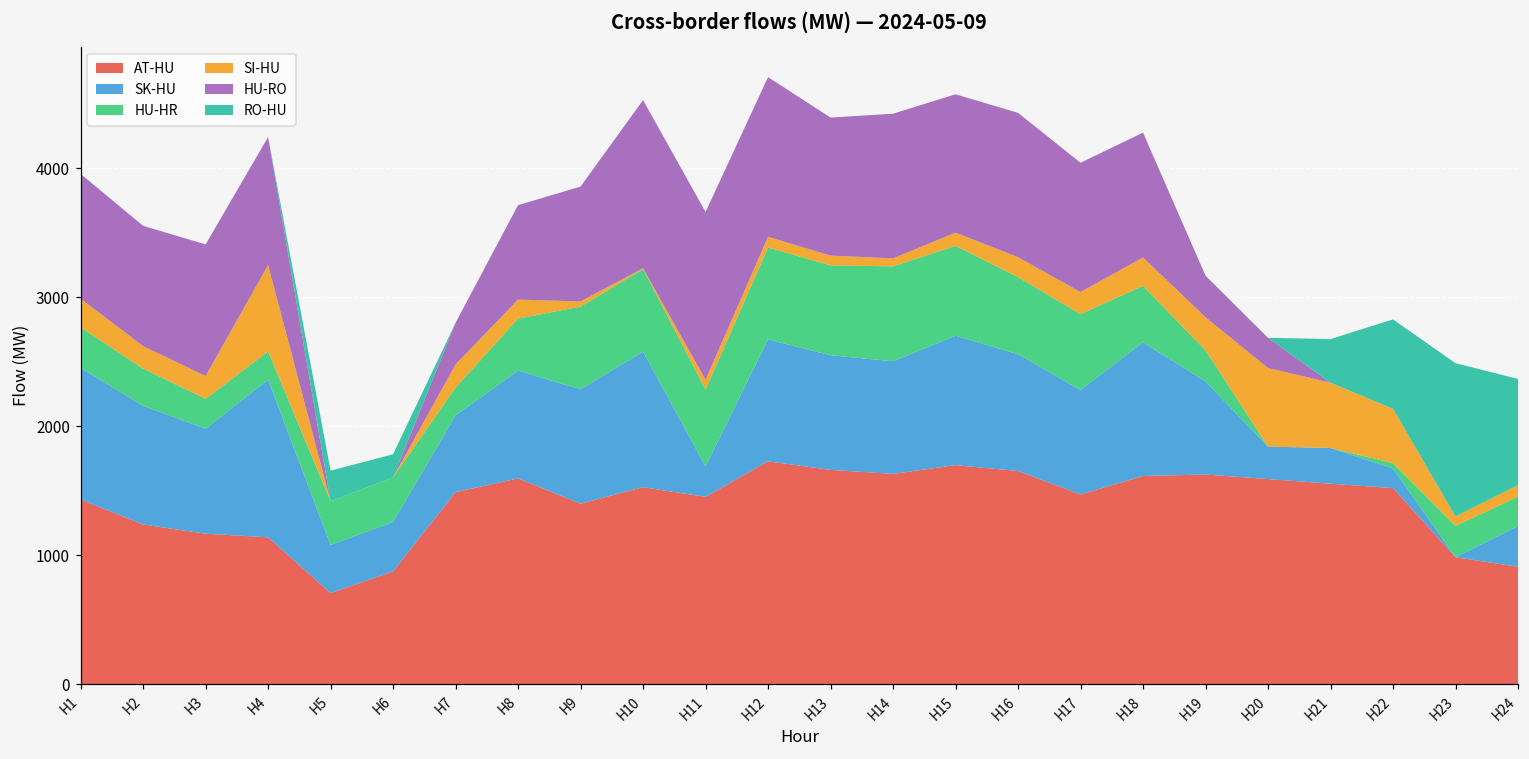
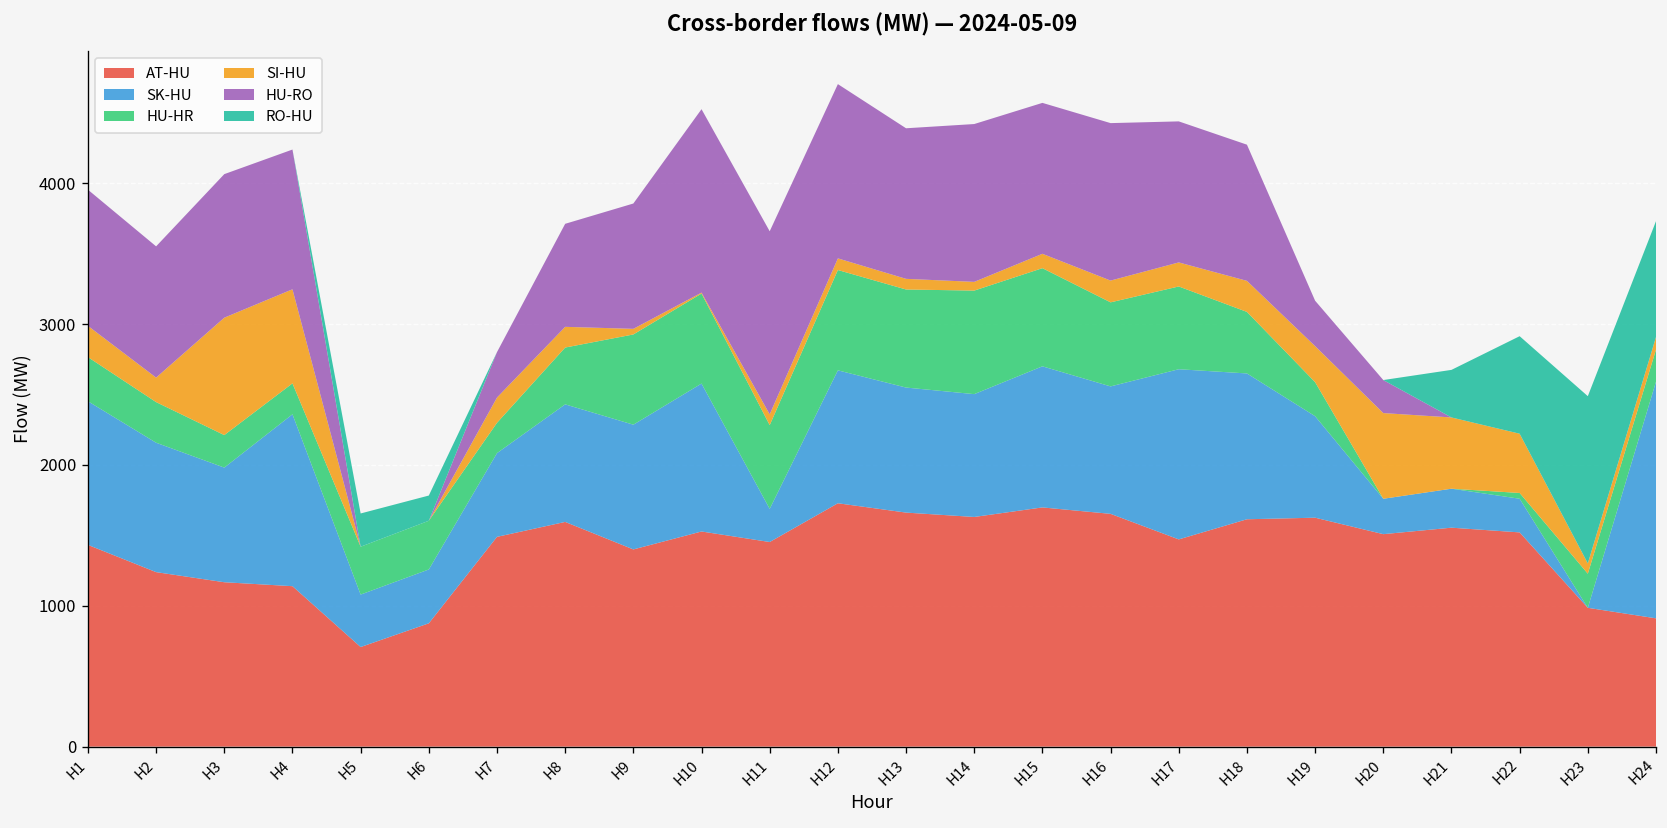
  {
    "AT-HU": {
      "H1": 1430,
      "H2": 1240,
      "H3": 1170,
      "H4": 1140,
      "H5": 710,
      "H6": 880,
      "H7": 1490,
      "H8": 1600,
      "H9": 1400,
      "H10": 1530,
      "H11": 1450,
      "H12": 1730,
      "H13": 1660,
      "H14": 1630,
      "H15": 1700,
      "H16": 1650,
      "H17": 1470,
      "H18": 1610,
      "H19": 1630,
-     "H20": 1590,
+     "H20": 1510,
      "H21": 1550,
      "H22": 1520,
      "H24": 910
    },
    "SK-HU": {
      "H1": 1020,
      "H2": 920,
      "H3": 810,
      "H4": 1220,
      "H5": 370,
      "H6": 380,
      "H7": 590,
      "H8": 830,
      "H9": 890,
      "H10": 1050,
      "H11": 240,
      "H12": 940,
      "H13": 890,
      "H14": 870,
      "H15": 1000,
      "H16": 910,
-     "H17": 810,
+     "H17": 1210,
      "H18": 1040,
      "H19": 720,
-     "H22": 150,
-     "H24": 320
+     "H22": 240,
+     "H24": 1680
    },
    "SI-HU": {
      "H1": 220,
      "H2": 170,
-     "H3": 180,
+     "H3": 830,
      "H4": 670,
      "H7": 180,
      "H8": 150,
      "H9": 40,
      "H11": 80,
      "H12": 80,
      "H13": 80,
      "H14": 60,
      "H15": 100,
      "H16": 150,
      "H17": 170,
      "H18": 220,
      "H19": 260,
      "H20": 610
    }
  }
